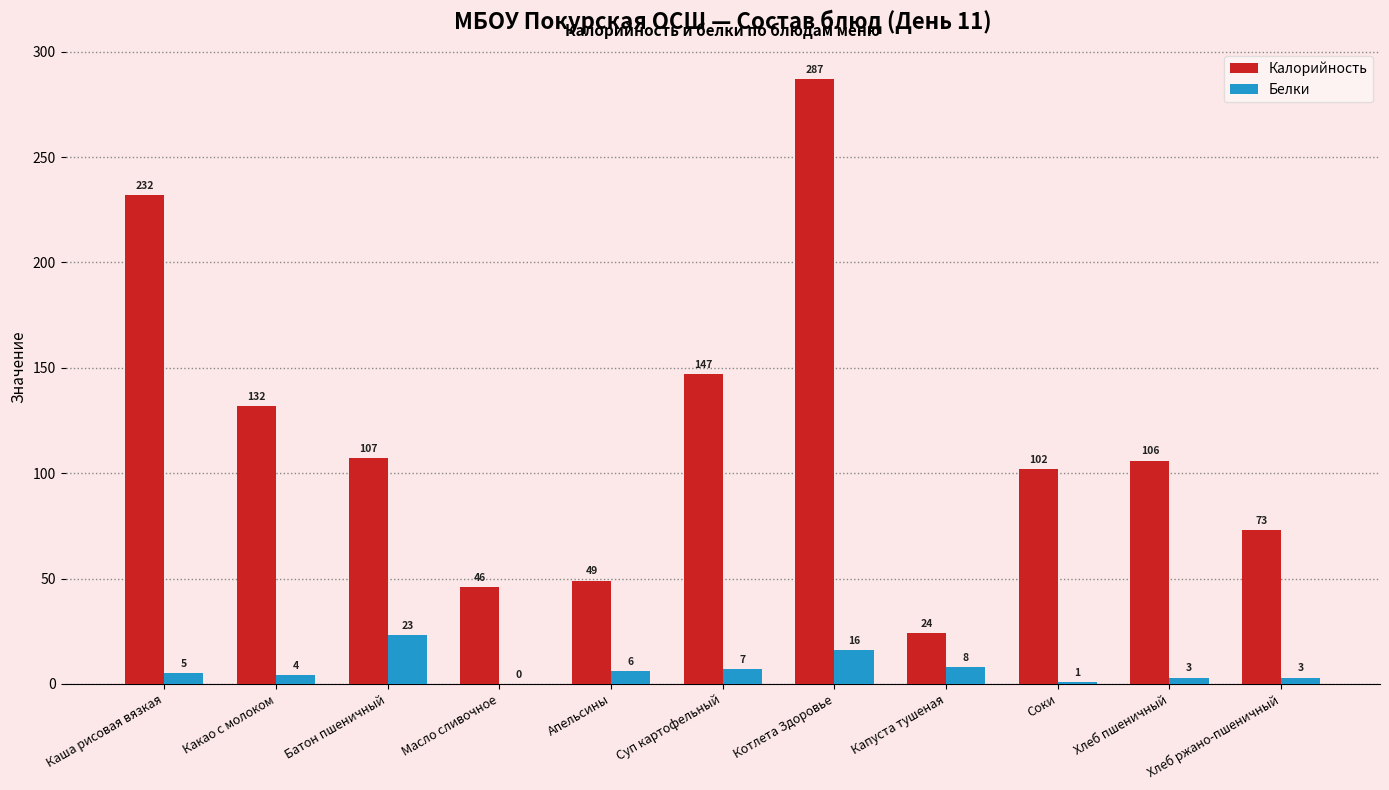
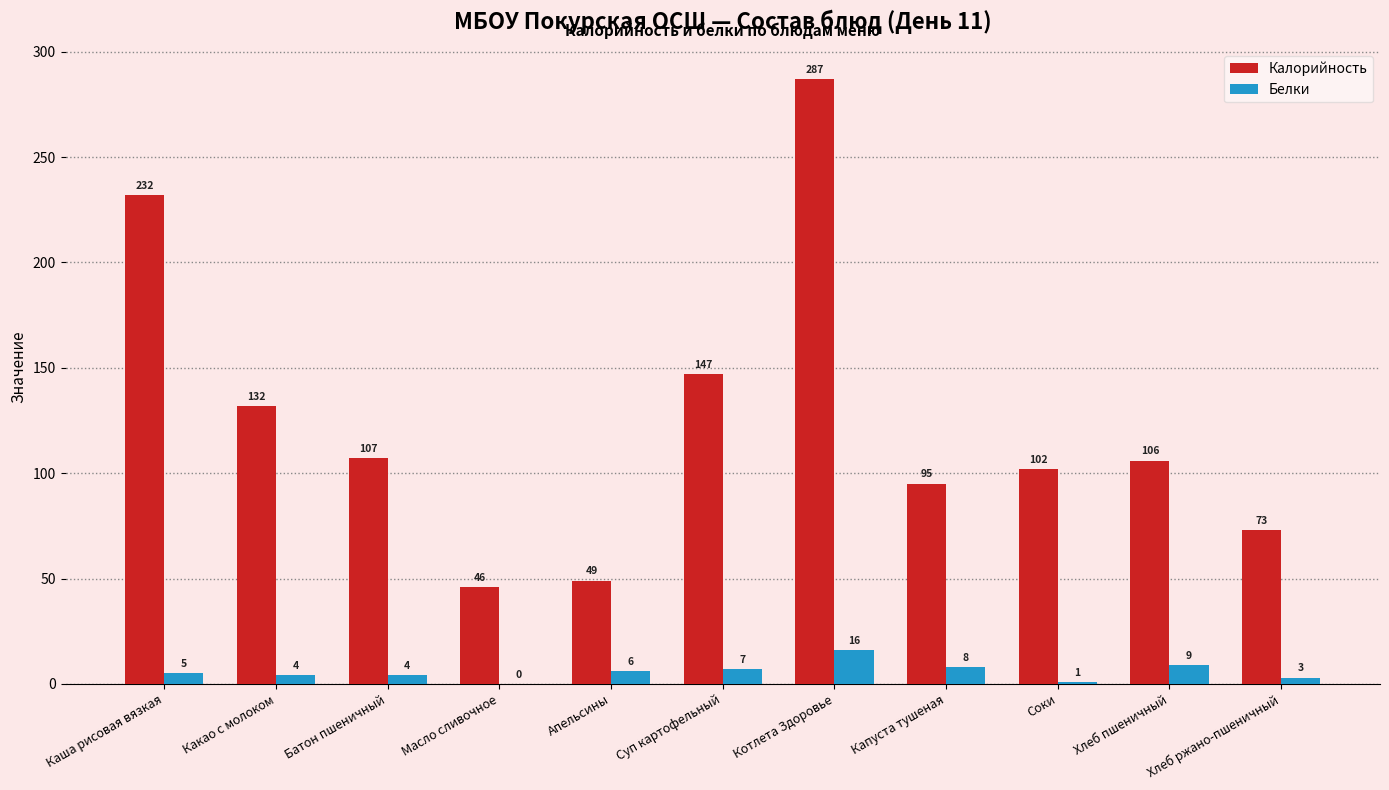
  {
    "Калорийность": {
      "Каша рисовая вязкая": 232,
      "Какао с молоком": 132,
      "Батон пшеничный": 107,
      "Масло сливочное": 46,
      "Апельсины": 49,
      "Суп картофельный": 147,
      "Котлета Здоровье": 287,
-     "Капуста тушеная": 24,
+     "Капуста тушеная": 95,
      "Соки": 102,
      "Хлеб пшеничный": 106,
      "Хлеб ржано-пшеничный": 73
    },
    "Белки": {
      "Каша рисовая вязкая": 5,
      "Какао с молоком": 4,
-     "Батон пшеничный": 23,
+     "Батон пшеничный": 4,
      "Масло сливочное": 0,
      "Апельсины": 6,
      "Суп картофельный": 7,
      "Котлета Здоровье": 16,
      "Капуста тушеная": 8,
      "Соки": 1,
-     "Хлеб пшеничный": 3,
+     "Хлеб пшеничный": 9,
      "Хлеб ржано-пшеничный": 3
    }
  }
